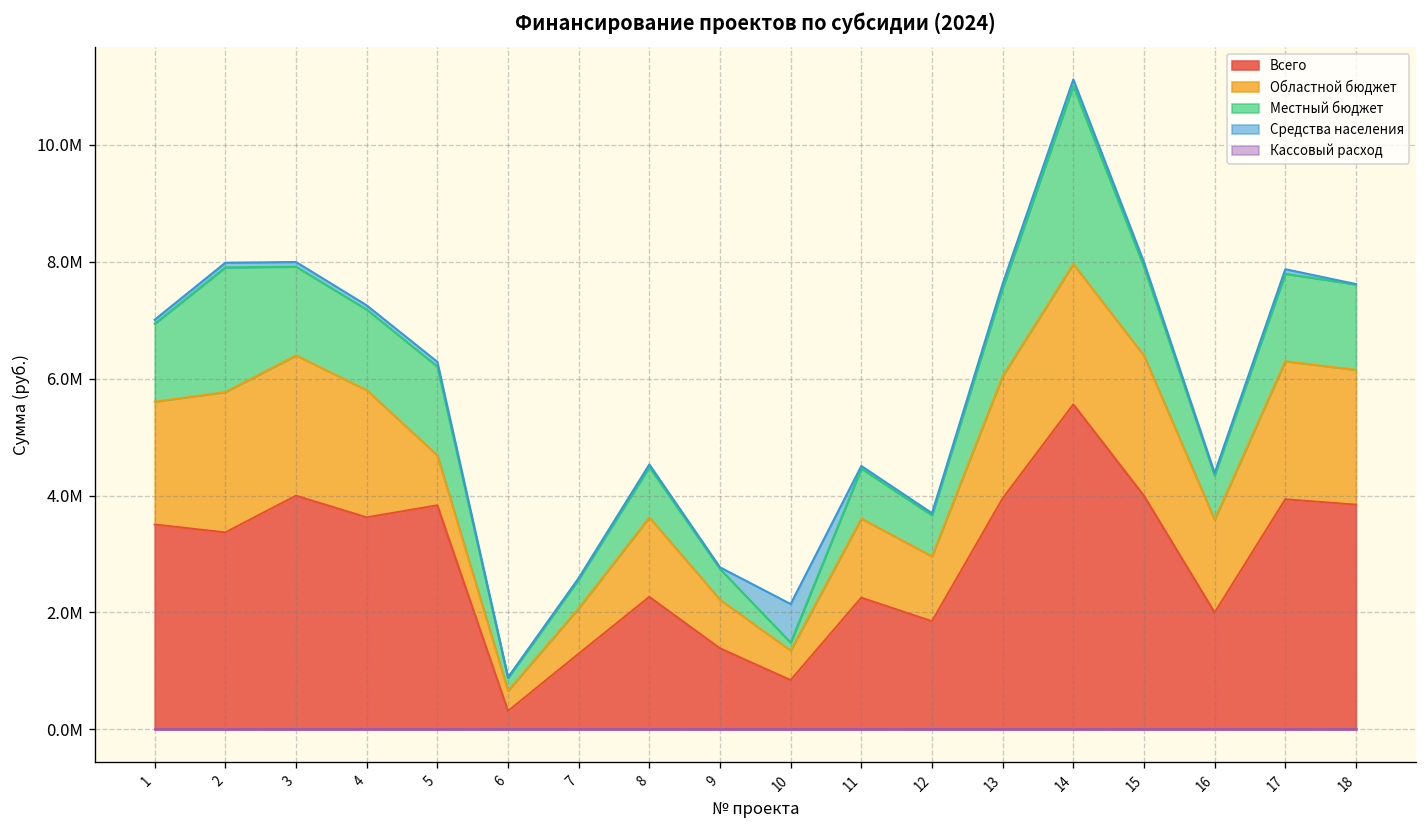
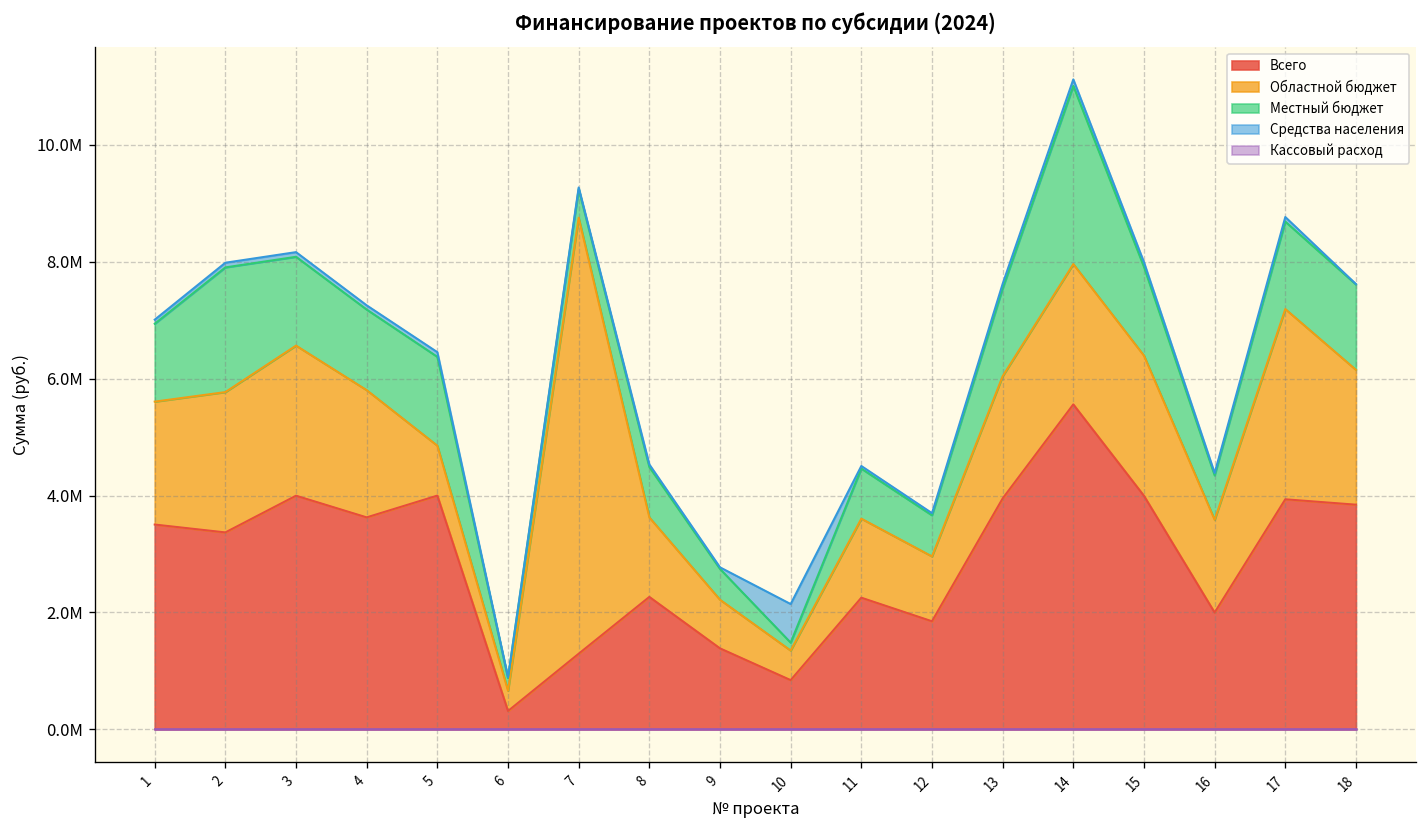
  {
    "Всего": {
      "1": 3500000,
      "2": 3400000,
      "3": 4000000,
      "4": 3600000,
-     "5": 3800000,
+     "5": 4000000,
      "6": 300000,
      "7": 1300000,
      "8": 2300000,
      "9": 1400000,
      "10": 800000,
      "11": 2300000,
      "12": 1800000,
      "13": 4000000,
      "14": 5600000,
      "15": 4000000,
      "16": 2000000,
      "17": 3900000,
      "18": 3800000
    },
    "Областной бюджет": {
      "1": 2100000,
      "2": 2400000,
-     "3": 2400000,
+     "3": 2600000,
      "4": 2200000,
      "5": 900000,
      "6": 300000,
-     "7": 800000,
+     "7": 7500000,
      "8": 1400000,
      "9": 800000,
      "10": 500000,
      "11": 1400000,
      "12": 1100000,
      "13": 2100000,
      "14": 2400000,
      "15": 2400000,
      "16": 1600000,
-     "17": 2400000,
+     "17": 3300000,
      "18": 2300000
    },
    "Местный бюджет": {
      "1": 1300000,
      "2": 2100000,
      "3": 1500000,
      "4": 1400000,
      "5": 1500000,
      "10": 100000,
      "13": 1500000,
      "14": 3000000,
      "15": 1500000,
      "17": 1500000
    },
    "Средства населения": {
      "1": 100000,
      "2": 100000,
      "3": 100000,
      "4": 100000,
      "5": 100000,
      "10": 700000,
      "13": 100000,
      "14": 100000,
      "15": 100000,
      "17": 100000
    },
    "Кассовый расход": {
      "1": 0,
      "2": 0,
      "3": 0,
      "4": 0,
      "5": 0,
      "6": 0,
      "7": 0,
      "8": 0,
      "9": 0,
      "10": 0,
      "11": 0,
      "12": 0,
      "13": 0,
      "14": 0,
      "15": 0,
      "16": 0,
      "17": 0,
      "18": 0
    }
  }
